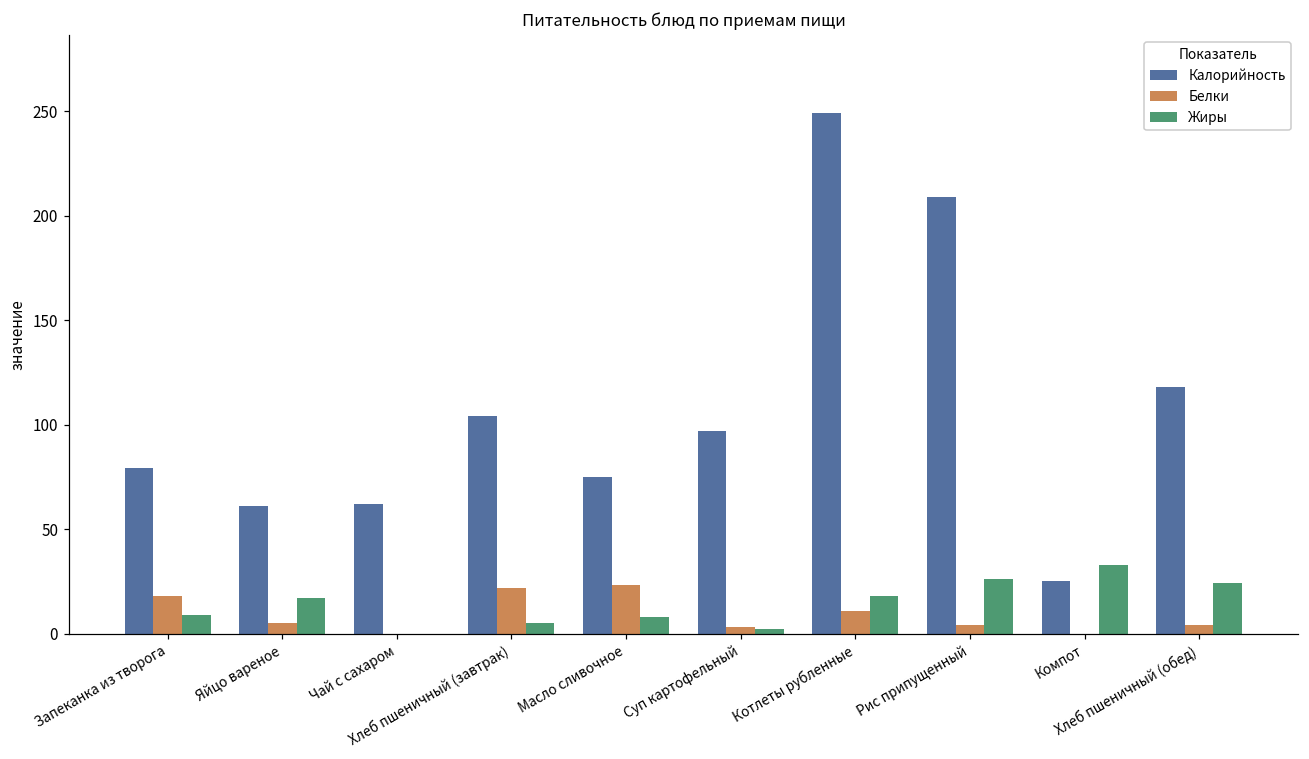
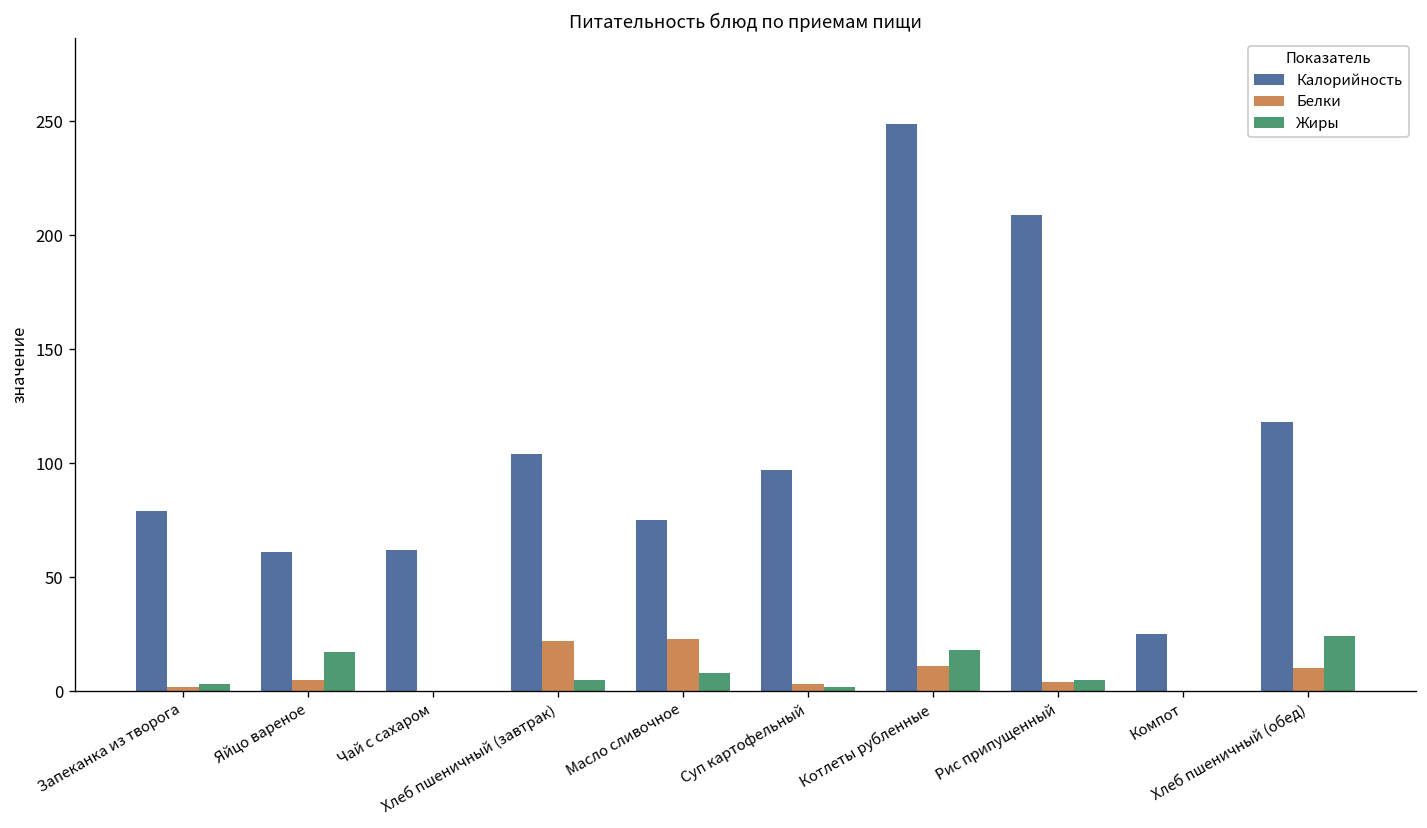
  {
    "Калорийность": {
      "Запеканка из творога": 79,
      "Яйцо вареное": 61,
      "Чай с сахаром": 62,
      "Хлеб пшеничный (завтрак)": 104,
      "Масло сливочное": 75,
      "Суп картофельный": 97,
      "Котлеты рубленные": 249,
      "Рис припущенный": 209,
      "Компот": 25,
      "Хлеб пшеничный (обед)": 118
    },
    "Белки": {
-     "Запеканка из творога": 18,
+     "Запеканка из творога": 2,
      "Яйцо вареное": 5,
      "Чай с сахаром": 0,
      "Хлеб пшеничный (завтрак)": 22,
      "Масло сливочное": 23,
      "Суп картофельный": 3,
      "Котлеты рубленные": 11,
      "Рис припущенный": 4,
      "Компот": 0,
-     "Хлеб пшеничный (обед)": 4
+     "Хлеб пшеничный (обед)": 10
    },
    "Жиры": {
-     "Запеканка из творога": 9,
+     "Запеканка из творога": 3,
      "Яйцо вареное": 17,
      "Чай с сахаром": 0,
      "Хлеб пшеничный (завтрак)": 5,
      "Масло сливочное": 8,
      "Суп картофельный": 2,
      "Котлеты рубленные": 18,
-     "Рис припущенный": 26,
-     "Компот": 33,
+     "Рис припущенный": 5,
+     "Компот": 0,
      "Хлеб пшеничный (обед)": 24
    }
  }
